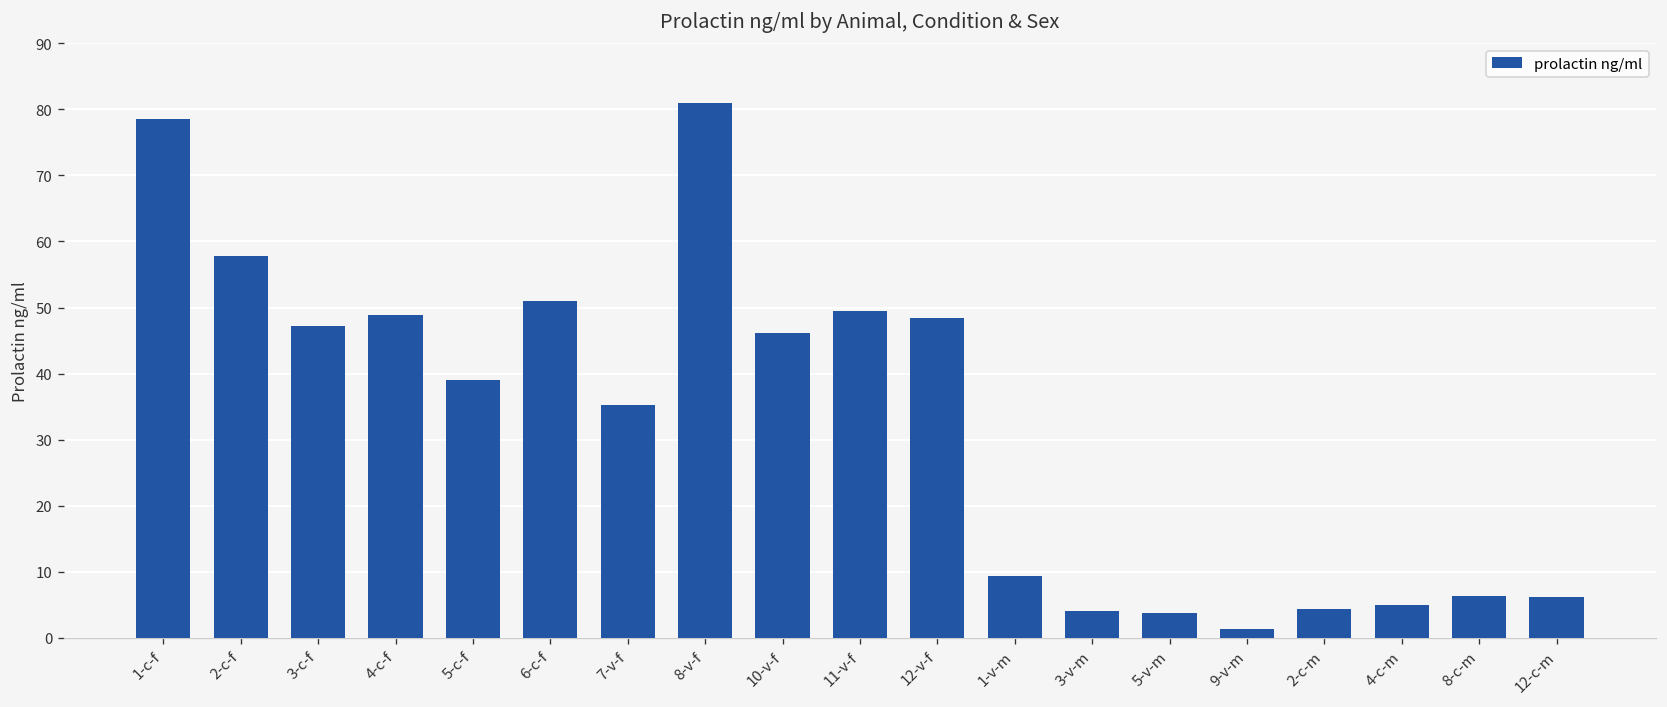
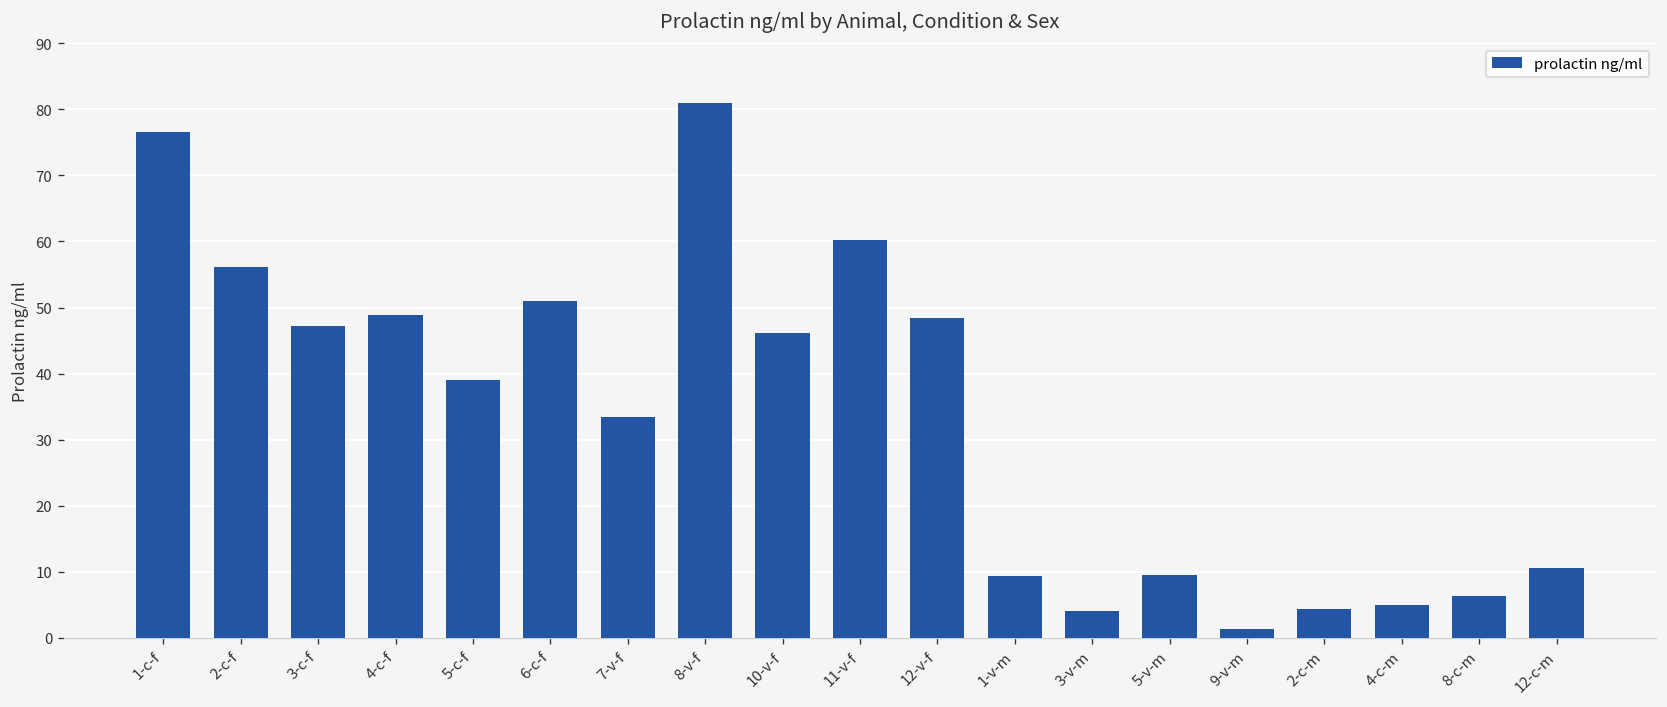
  {
-   "1-c-f": 79,
-   "2-c-f": 58,
+   "1-c-f": 77,
+   "2-c-f": 56,
    "3-c-f": 47,
    "4-c-f": 49,
    "5-c-f": 39,
    "6-c-f": 51,
-   "7-v-f": 35,
+   "7-v-f": 34,
    "8-v-f": 81,
    "10-v-f": 46,
-   "11-v-f": 49,
+   "11-v-f": 60,
    "12-v-f": 48,
    "1-v-m": 9,
    "3-v-m": 4,
-   "5-v-m": 4,
+   "5-v-m": 10,
    "9-v-m": 1,
    "2-c-m": 4,
    "4-c-m": 5,
    "8-c-m": 6,
-   "12-c-m": 6
+   "12-c-m": 11
  }
